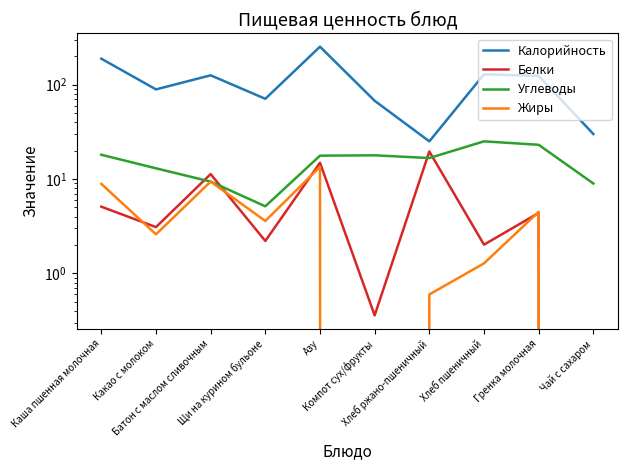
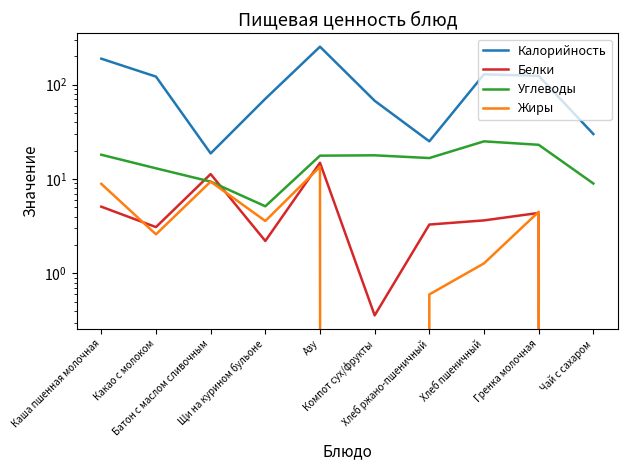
  {
    "Калорийность": {
      "Каша пшенная молочная": 190,
-     "Какао с молоком": 90,
-     "Батон с маслом сливочным": 130,
+     "Какао с молоком": 120,
+     "Батон с маслом сливочным": 19,
      "Щи на курином бульоне": 70,
      "Азу": 250,
      "Компот сух/фрукты": 70,
      "Хлеб ржано-пшеничный": 25,
      "Чай с сахаром": 30
    },
    "Белки": {
      "Каша пшенная молочная": 5,
      "Какао с молоком": 3.1,
      "Батон с маслом сливочным": 11,
      "Щи на курином бульоне": 2.2,
      "Азу": 15,
      "Компот сух/фрукты": 0.36,
-     "Хлеб ржано-пшеничный": 20,
-     "Хлеб пшеничный": 2.0
+     "Хлеб ржано-пшеничный": 3.3,
+     "Хлеб пшеничный": 3.7
    },
    "Углеводы": {
      "Каша пшенная молочная": 18,
      "Какао с молоком": 13,
      "Щи на курином бульоне": 5,
      "Азу": 18,
      "Компот сух/фрукты": 18,
      "Хлеб ржано-пшеничный": 17,
      "Хлеб пшеничный": 25,
      "Гренка молочная": 23,
      "Чай с сахаром": 9
    },
    "Жиры": {
      "Каша пшенная молочная": 9,
      "Какао с молоком": 2.6,
      "Щи на курином бульоне": 3.6,
      "Азу": 13,
      "Хлеб ржано-пшеничный": 0.6,
      "Хлеб пшеничный": 1.3
    }
  }
